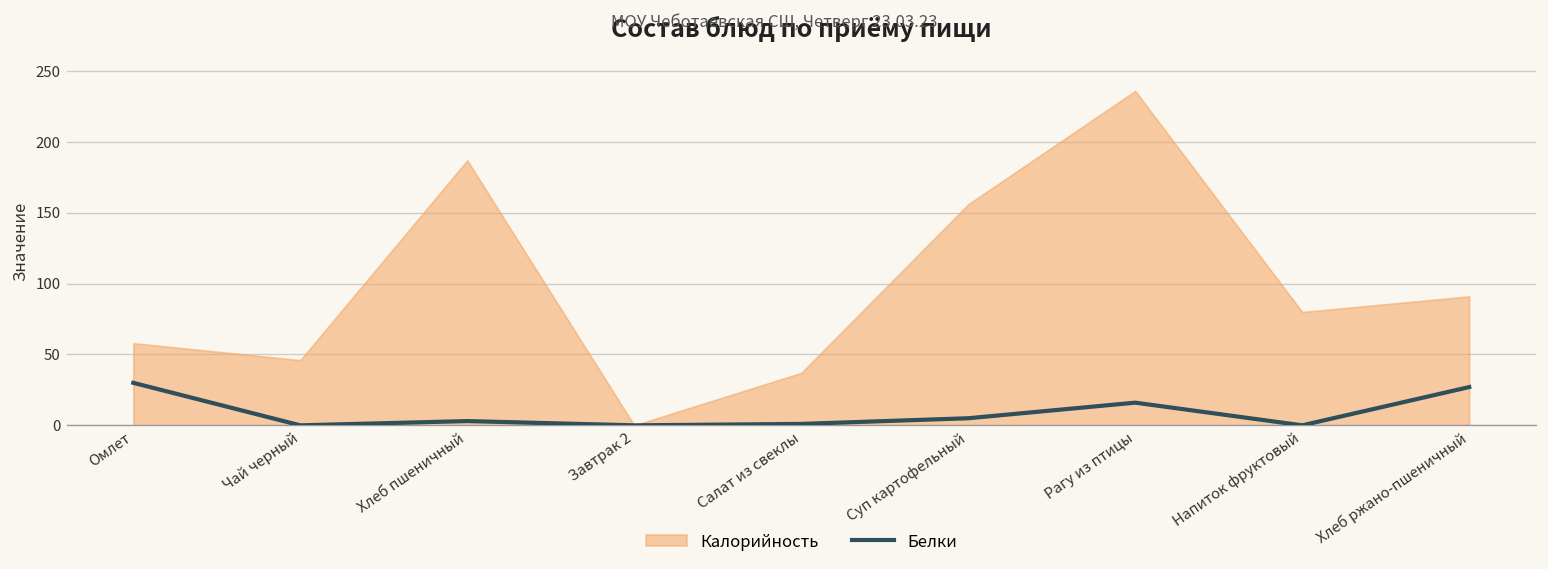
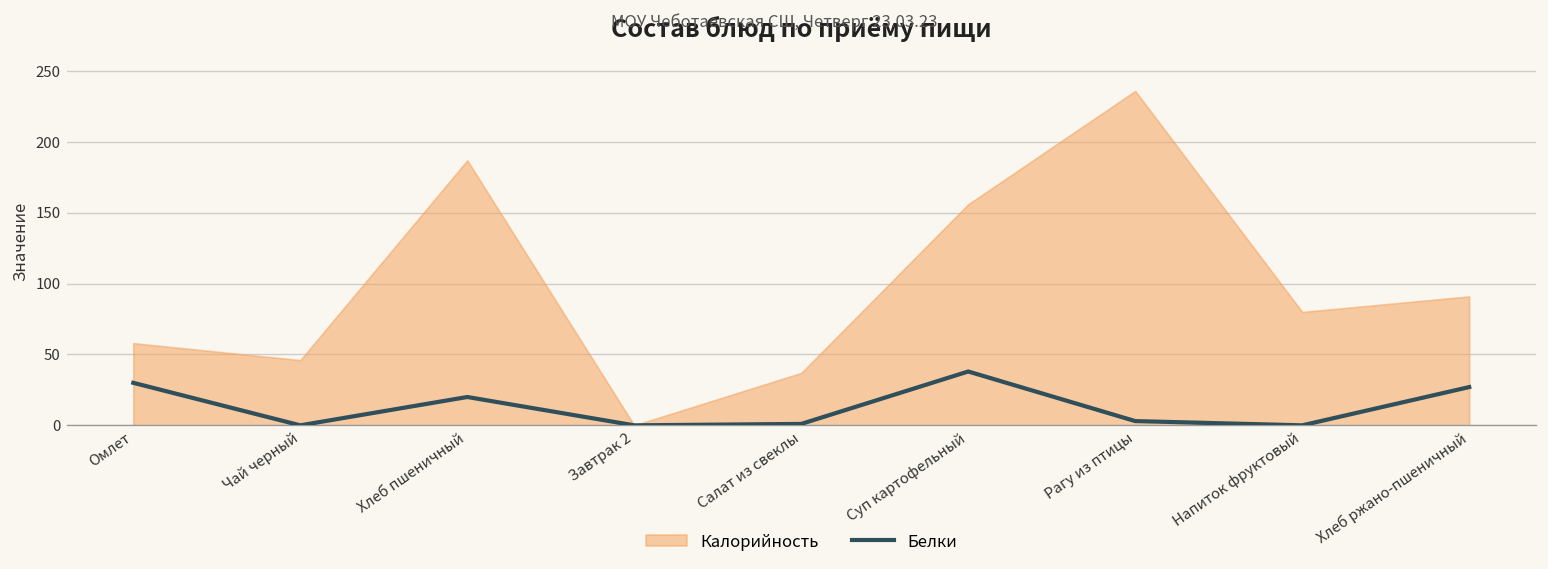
  {
    "Белки": {
      "Омлет": 30,
      "Чай черный": 0,
-     "Хлеб пшеничный": 3,
+     "Хлеб пшеничный": 20,
      "Салат из свеклы": 1,
-     "Суп картофельный": 5,
-     "Рагу из птицы": 16,
+     "Суп картофельный": 38,
+     "Рагу из птицы": 3,
      "Напиток фруктовый": 0,
      "Хлеб ржано-пшеничный": 27
    },
    "Калорийность": {
      "Омлет": 58,
      "Чай черный": 46,
      "Хлеб пшеничный": 187,
      "Салат из свеклы": 37,
      "Суп картофельный": 156,
      "Рагу из птицы": 236,
      "Напиток фруктовый": 80,
      "Хлеб ржано-пшеничный": 91
    }
  }
